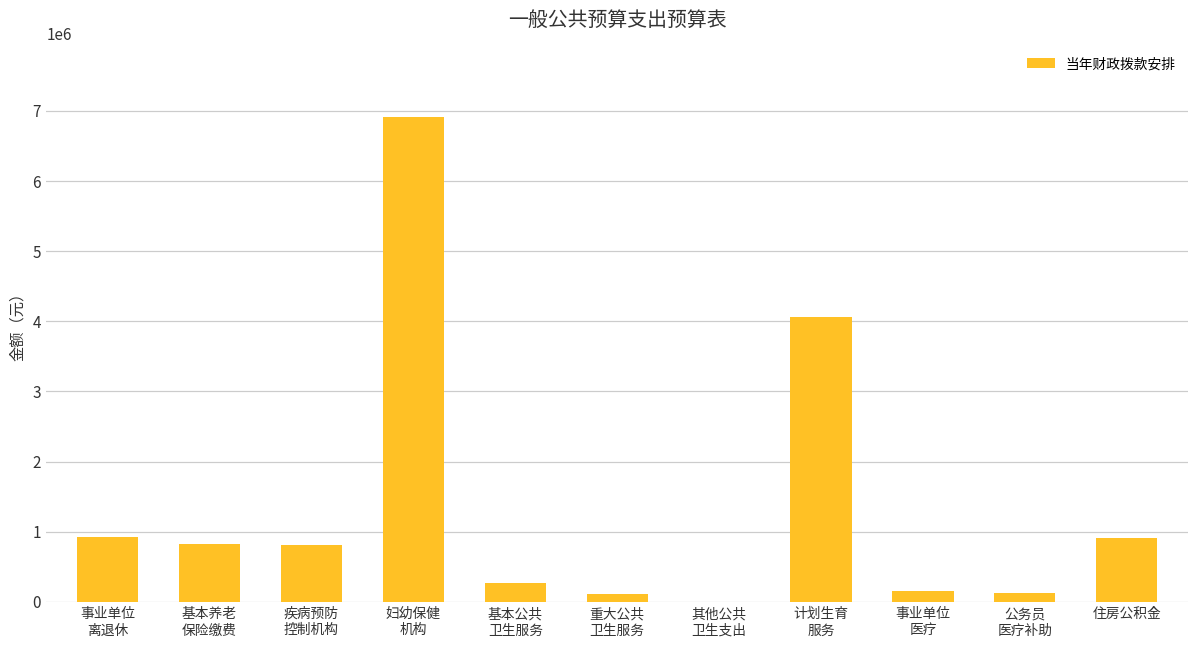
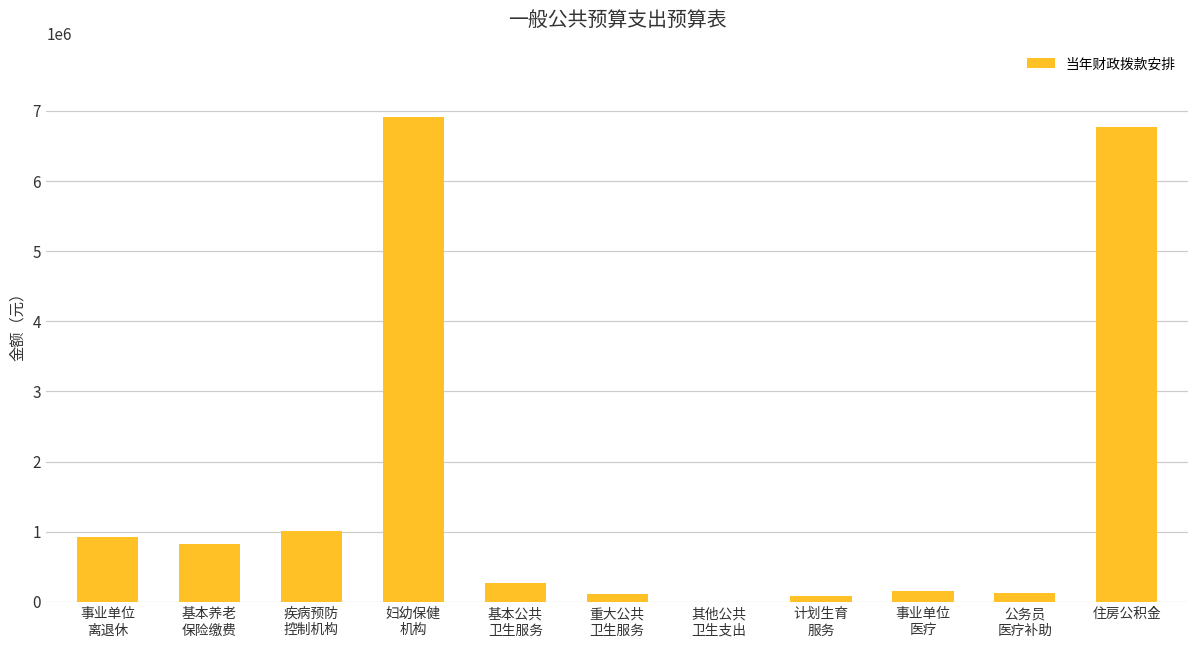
  {
    "事业单位 离退休": 900000,
    "基本养老 保险缴费": 800000,
-   "疾病预防 控制机构": 800000,
+   "疾病预防 控制机构": 1000000,
    "妇幼保健 机构": 6900000,
    "基本公共 卫生服务": 300000,
    "重大公共 卫生服务": 100000,
-   "计划生育 服务": 4100000,
+   "计划生育 服务": 100000,
    "事业单位 医疗": 200000,
    "公务员 医疗补助": 100000,
-   "住房公积金": 900000
+   "住房公积金": 6800000
  }
